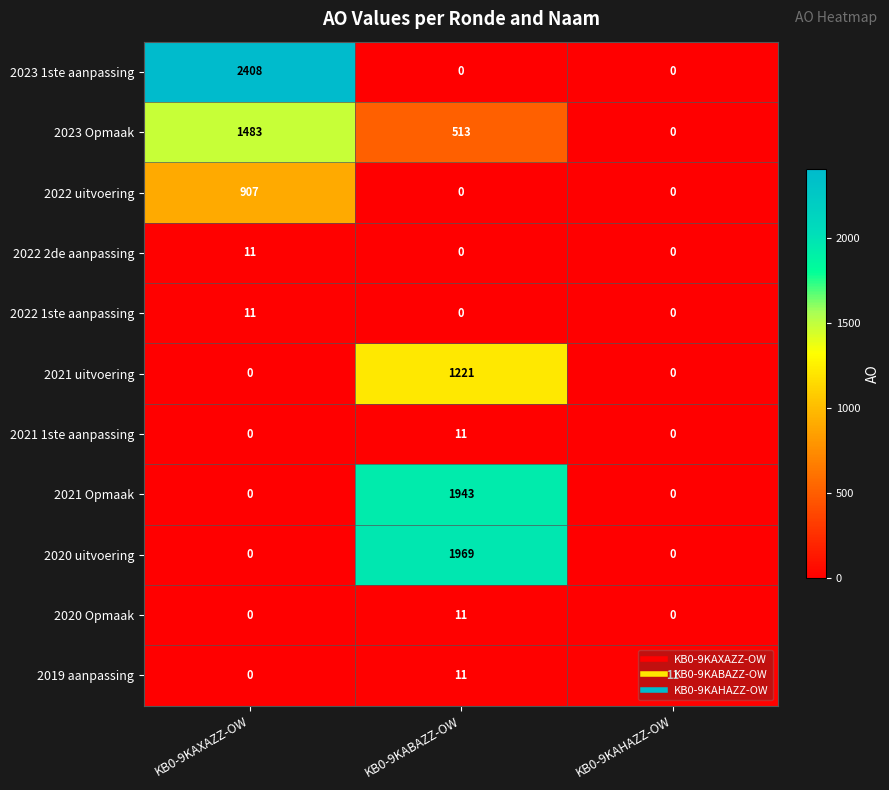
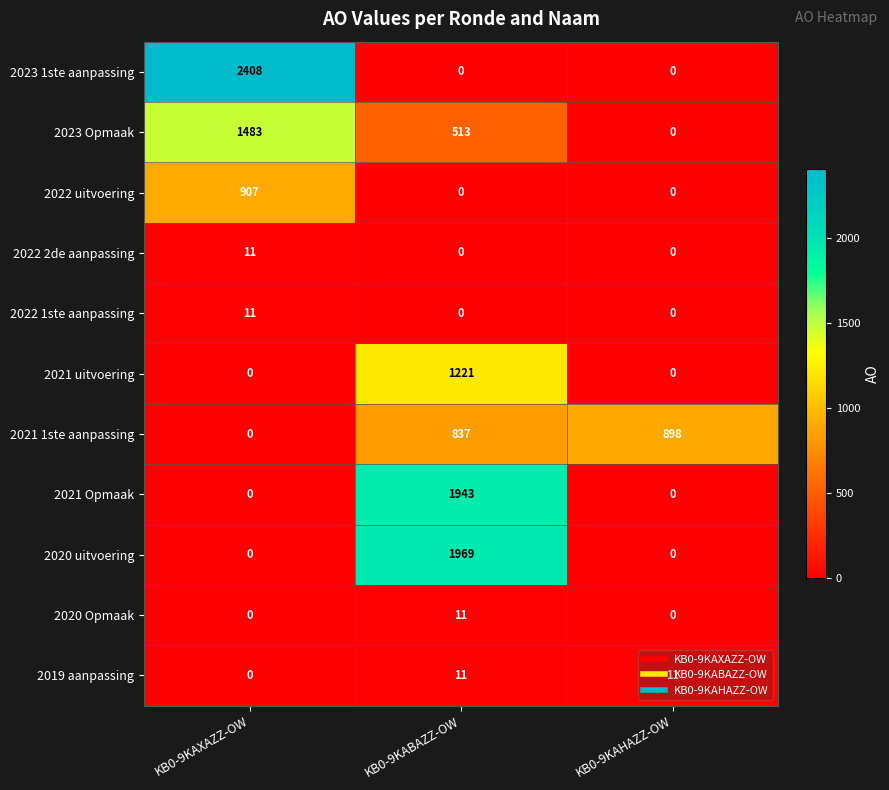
  {
    "2023 1ste aanpassing": {
      "KB0-9KAXAZZ-OW": 2408,
      "KB0-9KABAZZ-OW": 0,
      "KB0-9KAHAZZ-OW": 0
    },
    "2023 Opmaak": {
      "KB0-9KAXAZZ-OW": 1483,
      "KB0-9KABAZZ-OW": 513,
      "KB0-9KAHAZZ-OW": 0
    },
    "2022 uitvoering": {
      "KB0-9KAXAZZ-OW": 907,
      "KB0-9KABAZZ-OW": 0,
      "KB0-9KAHAZZ-OW": 0
    },
    "2022 2de aanpassing": {
      "KB0-9KAXAZZ-OW": 11,
      "KB0-9KABAZZ-OW": 0,
      "KB0-9KAHAZZ-OW": 0
    },
    "2022 1ste aanpassing": {
      "KB0-9KAXAZZ-OW": 11,
      "KB0-9KABAZZ-OW": 0,
      "KB0-9KAHAZZ-OW": 0
    },
    "2021 uitvoering": {
      "KB0-9KAXAZZ-OW": 0,
      "KB0-9KABAZZ-OW": 1221,
      "KB0-9KAHAZZ-OW": 0
    },
    "2021 1ste aanpassing": {
      "KB0-9KAXAZZ-OW": 0,
-     "KB0-9KABAZZ-OW": 11,
-     "KB0-9KAHAZZ-OW": 0
+     "KB0-9KABAZZ-OW": 837,
+     "KB0-9KAHAZZ-OW": 898
    },
    "2021 Opmaak": {
      "KB0-9KAXAZZ-OW": 0,
      "KB0-9KABAZZ-OW": 1943,
      "KB0-9KAHAZZ-OW": 0
    },
    "2020 uitvoering": {
      "KB0-9KAXAZZ-OW": 0,
      "KB0-9KABAZZ-OW": 1969,
      "KB0-9KAHAZZ-OW": 0
    },
    "2020 Opmaak": {
      "KB0-9KAXAZZ-OW": 0,
      "KB0-9KABAZZ-OW": 11,
      "KB0-9KAHAZZ-OW": 0
    },
    "2019 aanpassing": {
      "KB0-9KAXAZZ-OW": 0,
      "KB0-9KABAZZ-OW": 11
    }
  }
